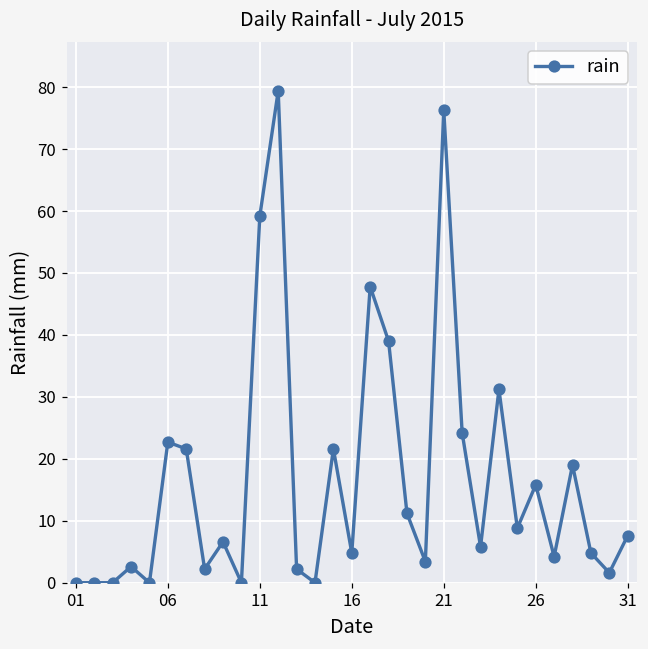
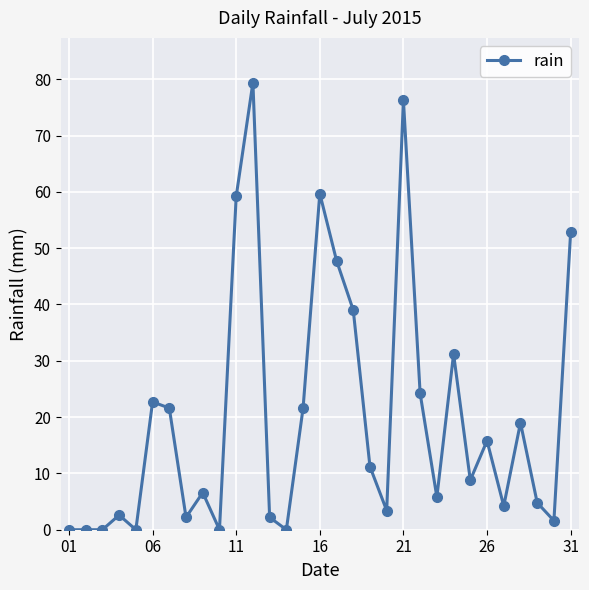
  {
    "01": 0,
    "06": 23,
    "11": 59,
-   "16": 5,
+   "16": 60,
    "21": 76,
    "26": 16,
-   "31": 8
+   "31": 53
  }
